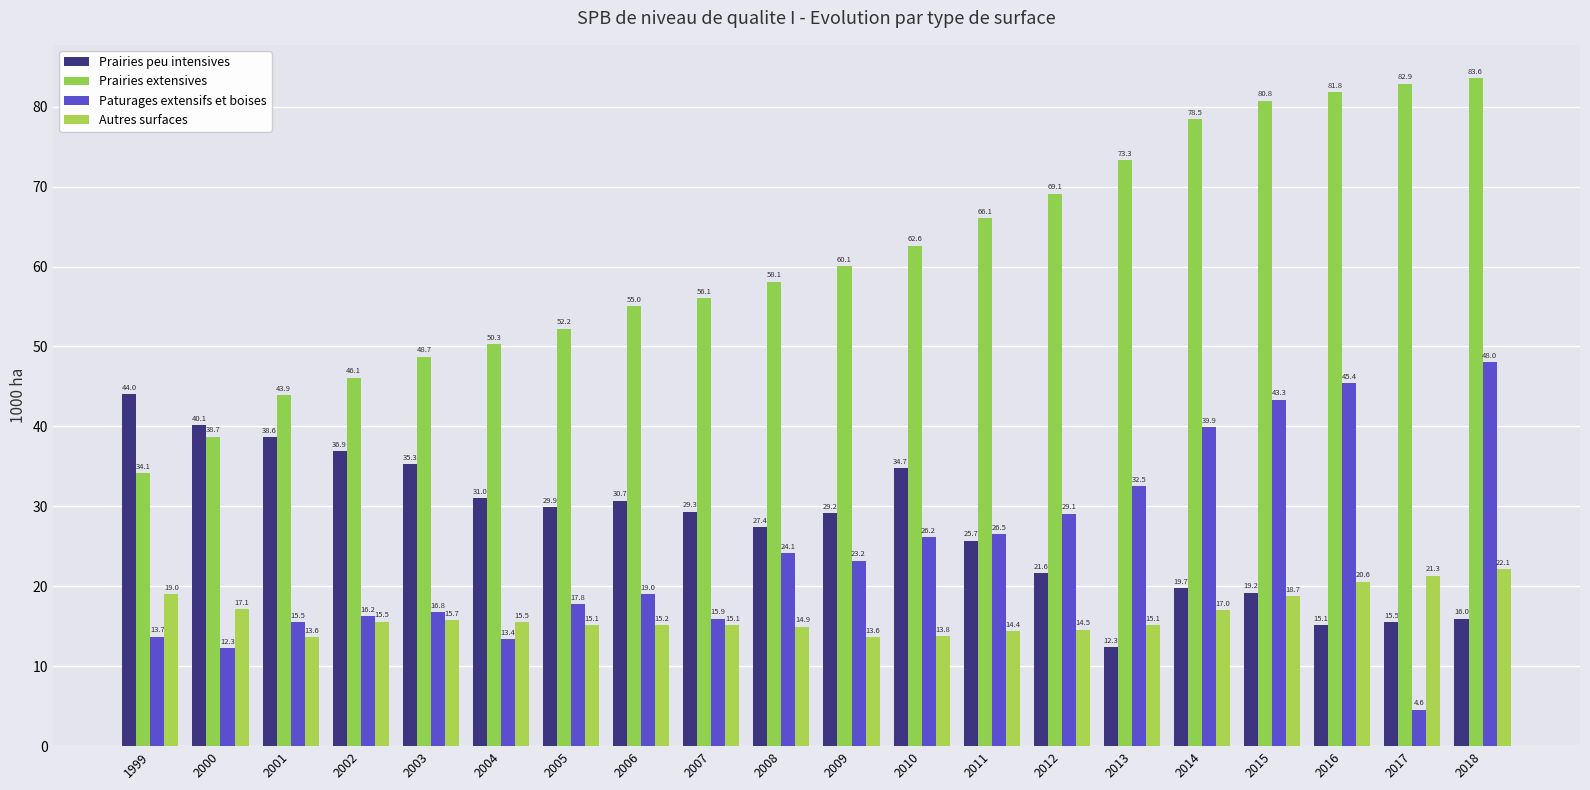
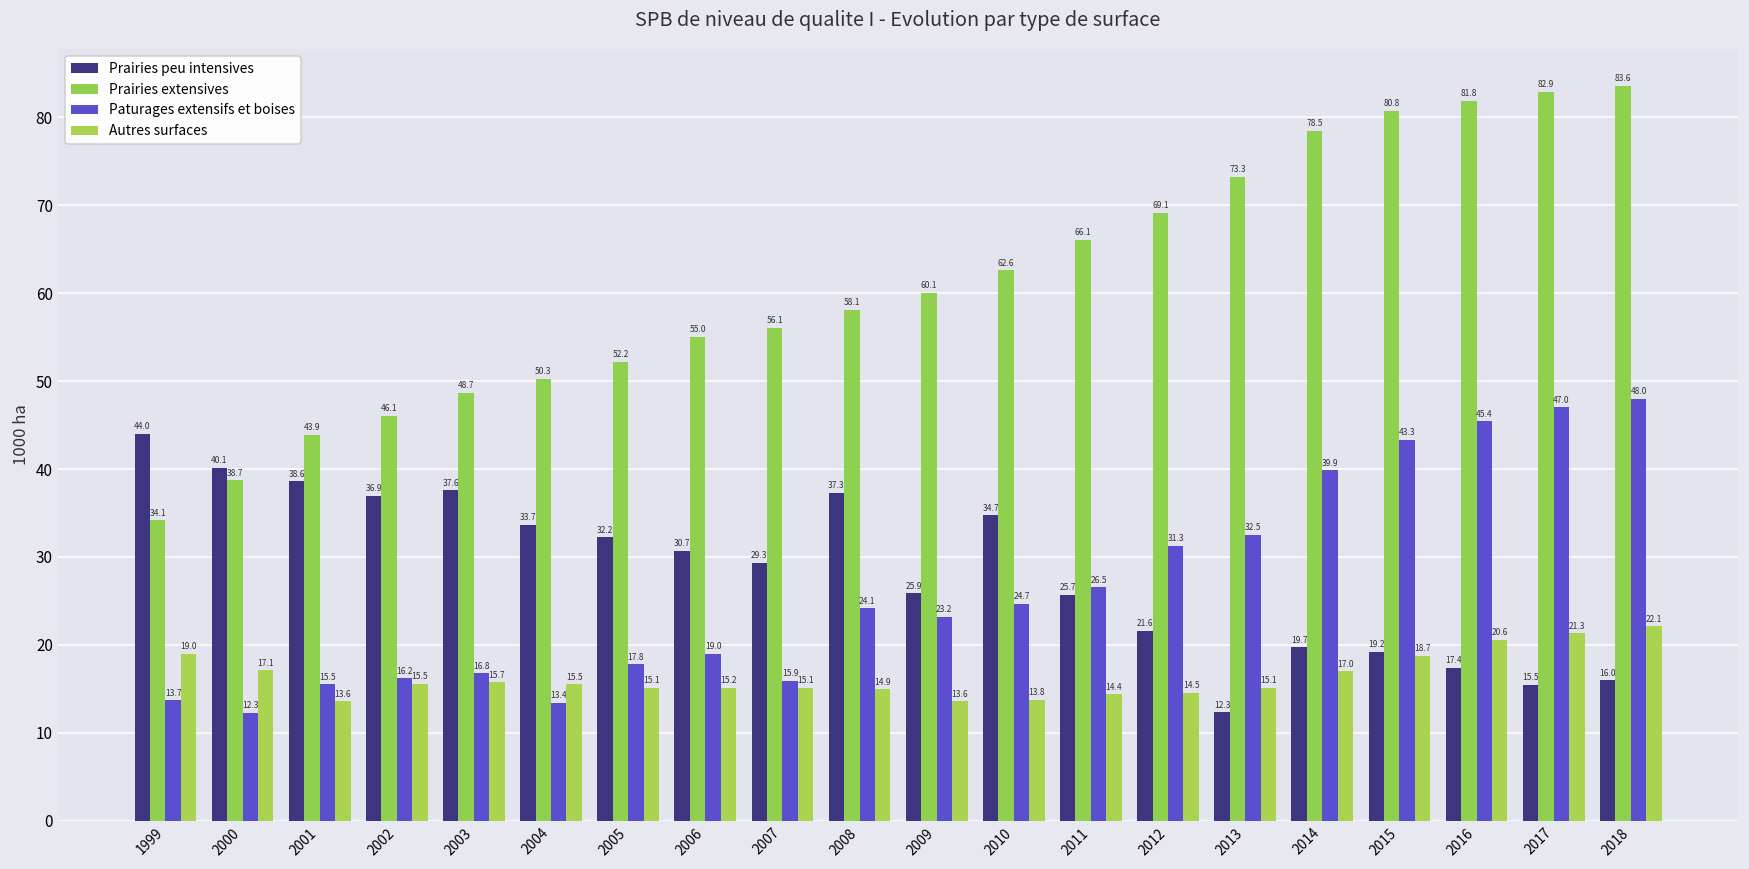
  {
    "Prairies peu intensives": {
      "1999": 44.0,
      "2000": 40.1,
      "2001": 38.6,
      "2002": 36.9,
-     "2003": 35.3,
-     "2004": 31.0,
-     "2005": 29.9,
+     "2003": 37.6,
+     "2004": 33.7,
+     "2005": 32.2,
      "2006": 30.7,
      "2007": 29.3,
-     "2008": 27.4,
-     "2009": 29.2,
+     "2008": 37.3,
+     "2009": 25.9,
      "2010": 34.7,
      "2011": 25.7,
      "2012": 21.6,
      "2013": 12.3,
      "2014": 19.7,
      "2015": 19.2,
-     "2016": 15.1,
+     "2016": 17.4,
      "2017": 15.5,
      "2018": 16.0
    },
    "Paturages extensifs et boises": {
      "1999": 13.7,
      "2000": 12.3,
      "2001": 15.5,
      "2002": 16.2,
      "2003": 16.8,
      "2004": 13.4,
      "2005": 17.8,
      "2006": 19.0,
      "2007": 15.9,
      "2008": 24.1,
      "2009": 23.2,
-     "2010": 26.2,
+     "2010": 24.7,
      "2011": 26.5,
-     "2012": 29.1,
+     "2012": 31.3,
      "2013": 32.5,
      "2014": 39.9,
      "2015": 43.3,
      "2016": 45.4,
-     "2017": 4.6,
+     "2017": 47.0,
      "2018": 48.0
    }
  }
